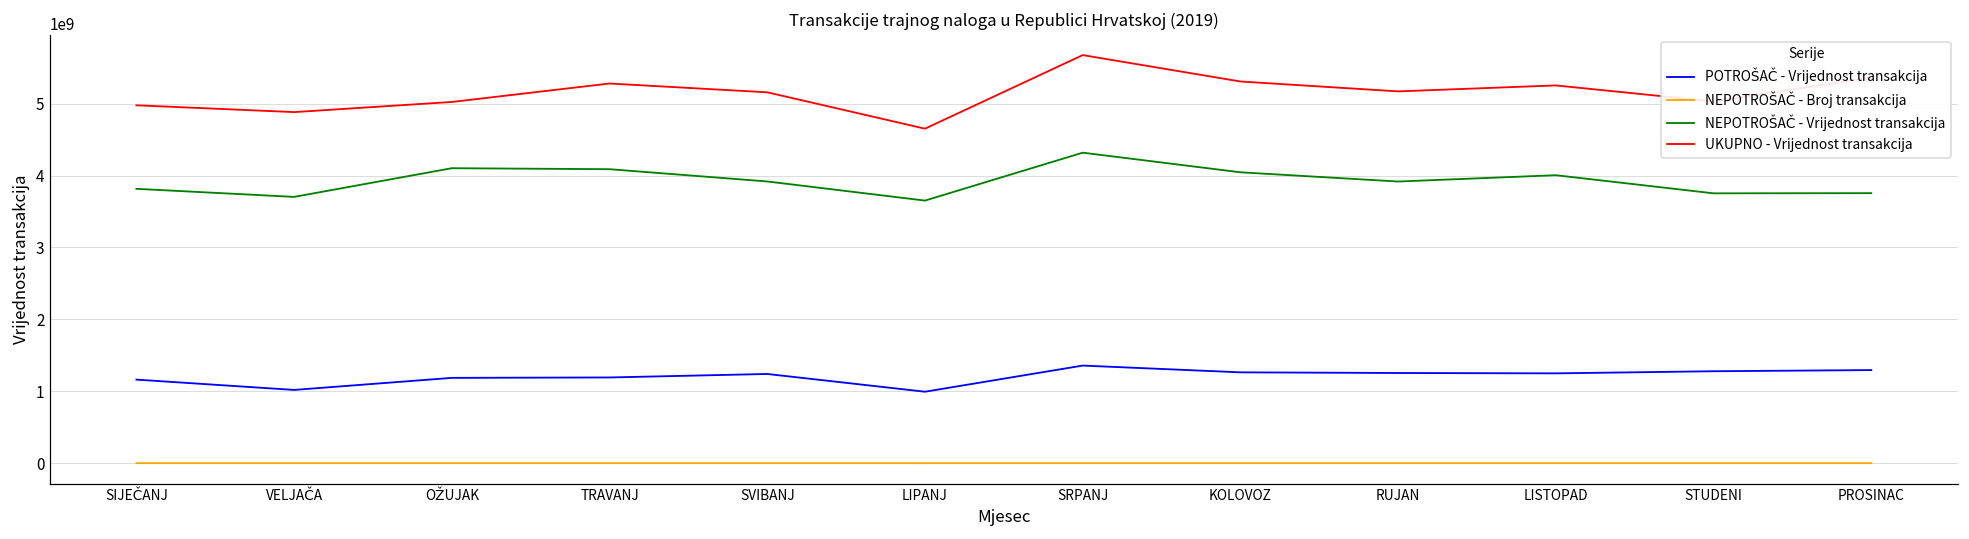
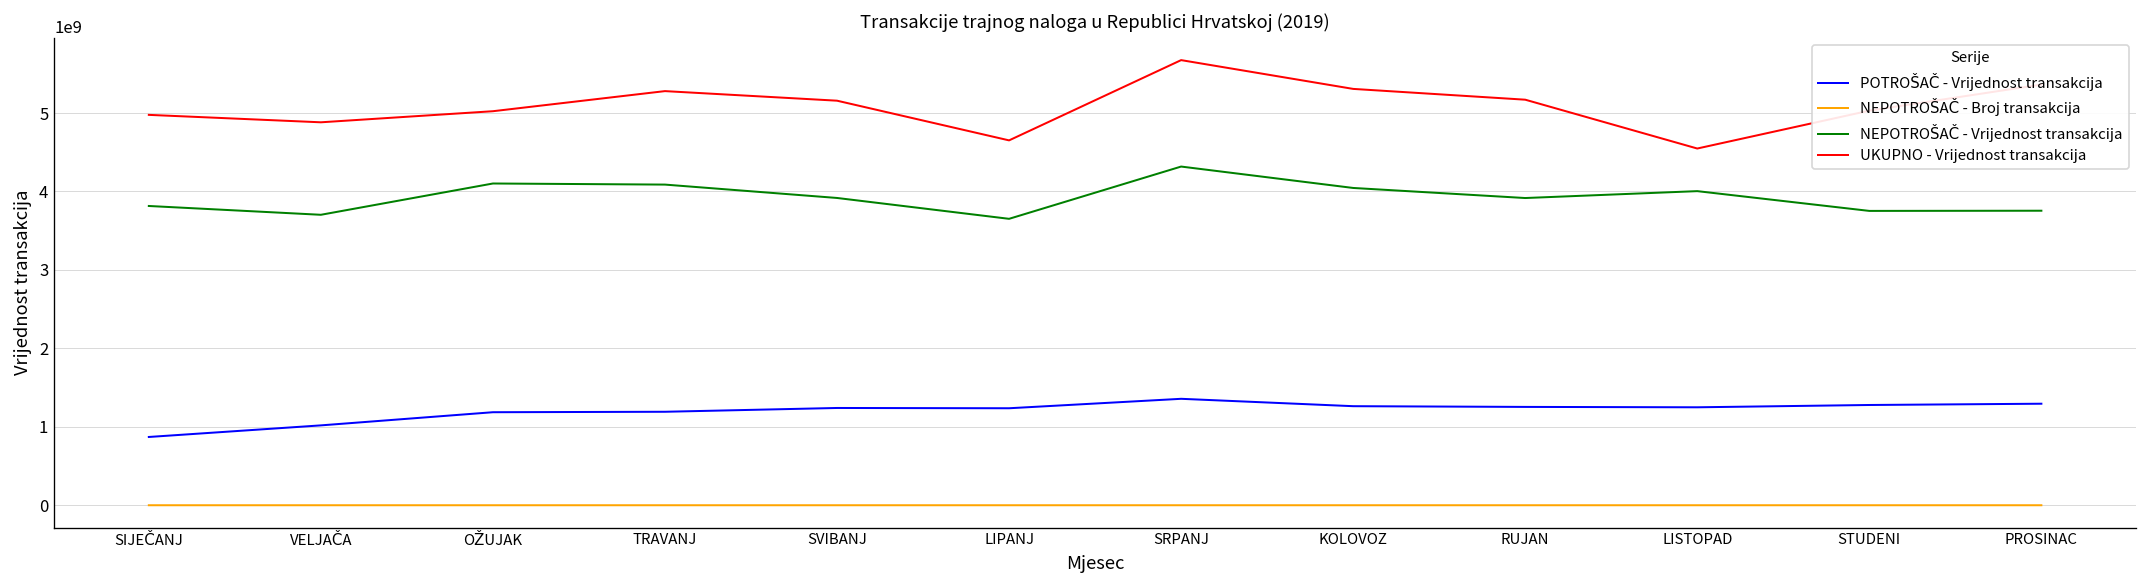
  {
    "POTROŠAČ - Vrijednost transakcija": {
-     "SIJEČANJ": 1200000000,
+     "SIJEČANJ": 900000000,
      "VELJAČA": 1000000000,
      "OŽUJAK": 1200000000,
      "TRAVANJ": 1200000000,
      "SVIBANJ": 1200000000,
-     "LIPANJ": 1000000000,
+     "LIPANJ": 1200000000,
      "SRPANJ": 1400000000,
      "KOLOVOZ": 1300000000,
      "RUJAN": 1300000000,
      "LISTOPAD": 1200000000,
      "STUDENI": 1300000000,
      "PROSINAC": 1300000000
    },
    "NEPOTROŠAČ - Broj transakcija": {
      "SIJEČANJ": 0,
      "VELJAČA": 0,
      "OŽUJAK": 0,
      "TRAVANJ": 0,
      "SVIBANJ": 0,
      "LIPANJ": 0,
      "SRPANJ": 0,
      "KOLOVOZ": 0,
      "RUJAN": 0,
      "LISTOPAD": 0,
      "STUDENI": 0,
      "PROSINAC": 0
    },
    "NEPOTROŠAČ - Vrijednost transakcija": {
      "SIJEČANJ": 3800000000,
      "VELJAČA": 3700000000,
      "OŽUJAK": 4100000000,
      "TRAVANJ": 4100000000,
      "SVIBANJ": 3900000000,
      "LIPANJ": 3700000000,
      "SRPANJ": 4300000000,
      "KOLOVOZ": 4000000000,
      "RUJAN": 3900000000,
      "LISTOPAD": 4000000000,
      "STUDENI": 3800000000,
      "PROSINAC": 3800000000
    },
    "UKUPNO - Vrijednost transakcija": {
      "SIJEČANJ": 5000000000,
      "VELJAČA": 4900000000,
      "OŽUJAK": 5000000000,
      "TRAVANJ": 5300000000,
      "SVIBANJ": 5200000000,
      "LIPANJ": 4700000000,
      "SRPANJ": 5700000000,
      "KOLOVOZ": 5300000000,
      "RUJAN": 5200000000,
-     "LISTOPAD": 5300000000
+     "LISTOPAD": 4500000000
    }
  }
